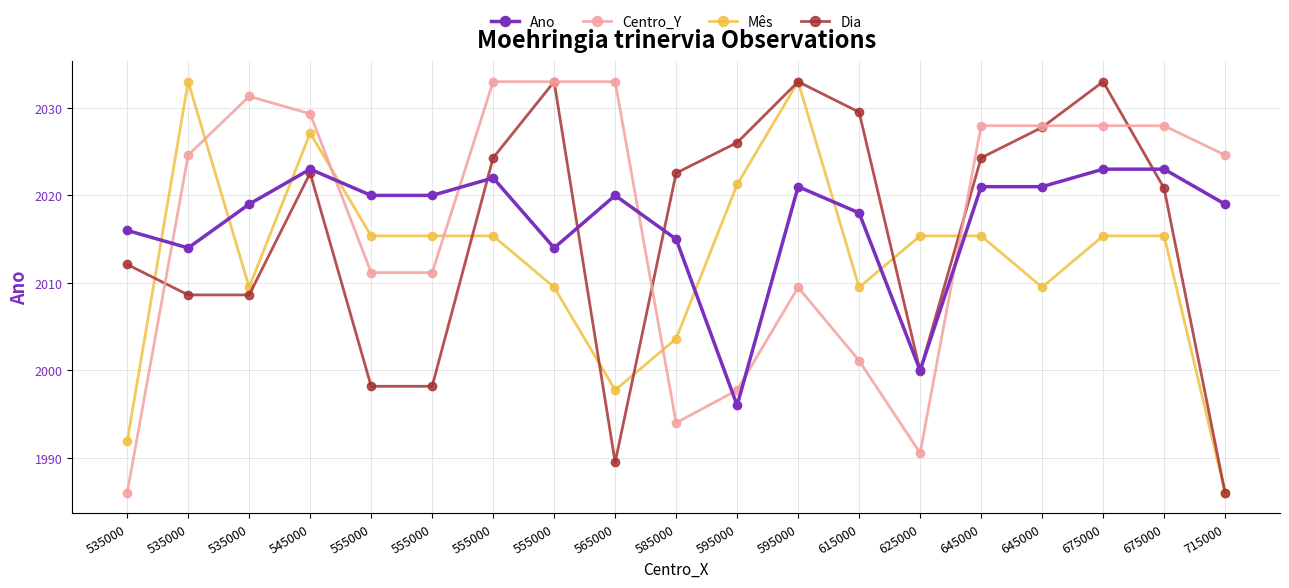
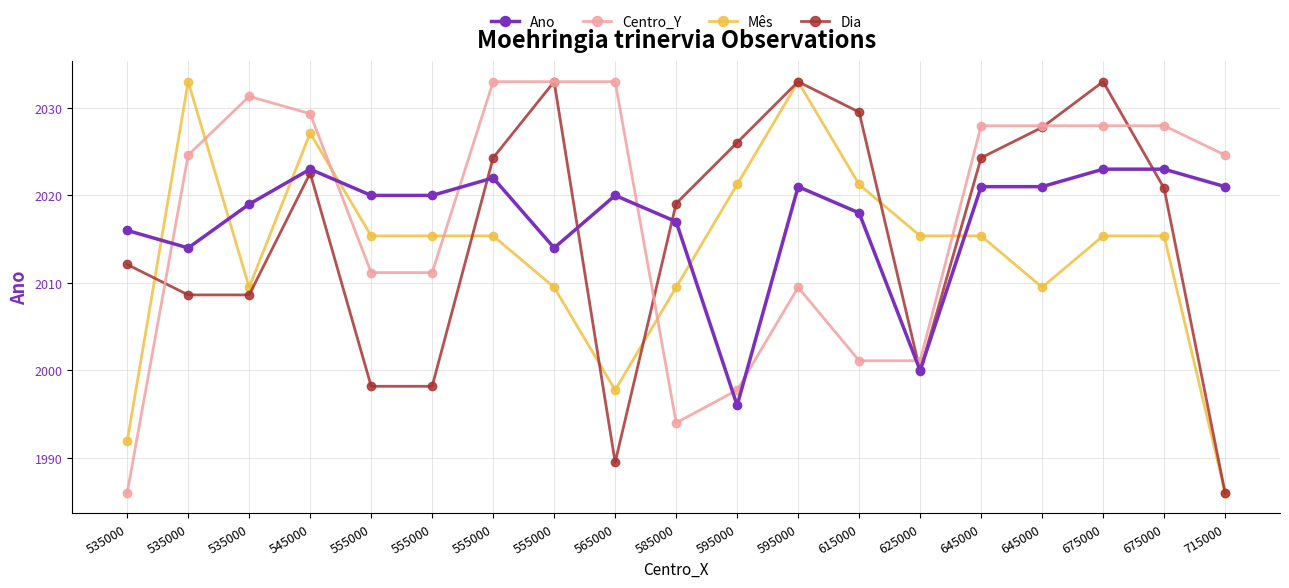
  {
    "Ano": {
      "545000": 2023,
      "565000": 2020,
-     "585000": 2015,
+     "585000": 2017,
      "615000": 2018,
-     "715000": 2019
+     "715000": 2021
    },
    "Centro_Y": {
      "545000": 2029,
      "565000": 2033,
      "585000": 1994,
      "615000": 2001,
-     "625000": 1991,
+     "625000": 2001,
      "715000": 2025
    },
    "Mês": {
      "545000": 2027,
      "565000": 1998,
-     "585000": 2004,
-     "615000": 2010,
+     "585000": 2010,
+     "615000": 2021,
      "625000": 2015
    },
    "Dia": {
      "545000": 2023,
      "565000": 1989,
-     "585000": 2023,
+     "585000": 2019,
      "615000": 2030
    }
  }
